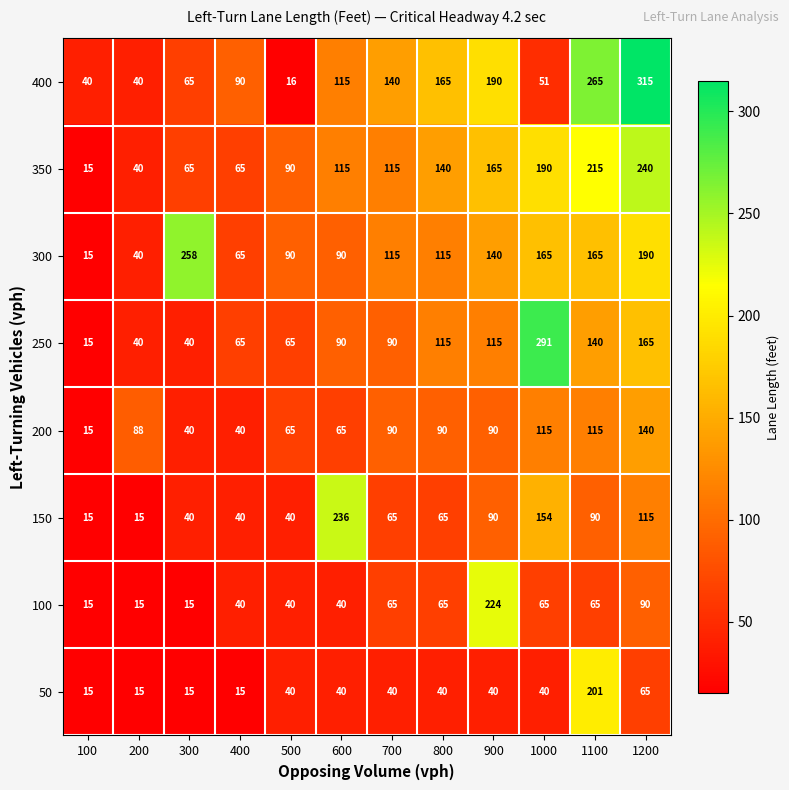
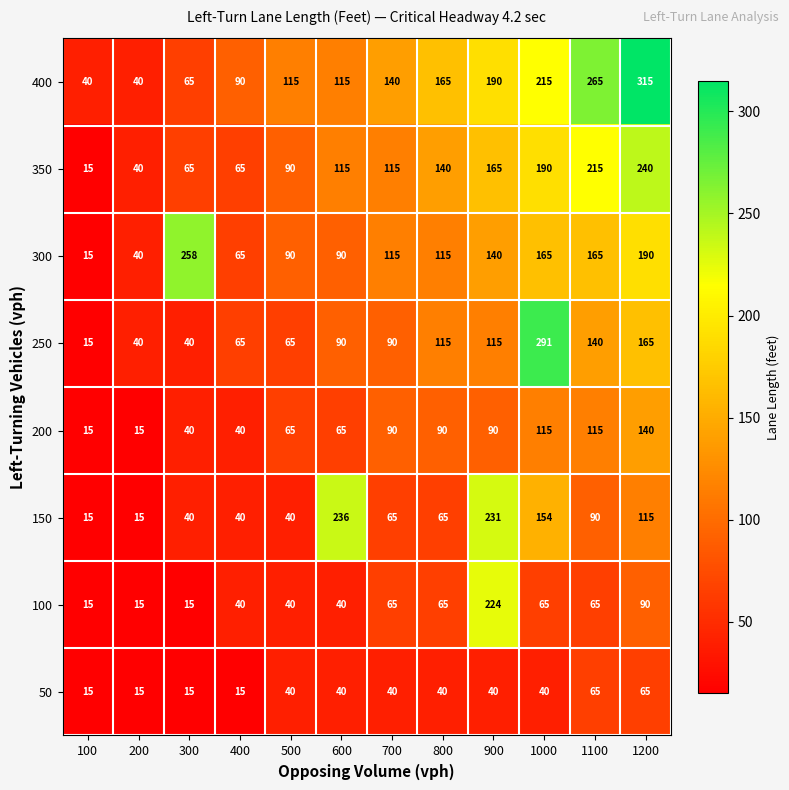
  {
    "400": {
      "100": 40,
      "200": 40,
      "300": 65,
      "400": 90,
-     "500": 16,
+     "500": 115,
      "600": 115,
      "700": 140,
      "800": 165,
      "900": 190,
-     "1000": 51,
+     "1000": 215,
      "1100": 265,
      "1200": 315
    },
    "350": {
      "100": 15,
      "200": 40,
      "300": 65,
      "400": 65,
      "500": 90,
      "600": 115,
      "700": 115,
      "800": 140,
      "900": 165,
      "1000": 190,
      "1100": 215,
      "1200": 240
    },
    "300": {
      "100": 15,
      "200": 40,
      "300": 258,
      "400": 65,
      "500": 90,
      "600": 90,
      "700": 115,
      "800": 115,
      "900": 140,
      "1000": 165,
      "1100": 165,
      "1200": 190
    },
    "250": {
      "100": 15,
      "200": 40,
      "300": 40,
      "400": 65,
      "500": 65,
      "600": 90,
      "700": 90,
      "800": 115,
      "900": 115,
      "1000": 291,
      "1100": 140,
      "1200": 165
    },
    "200": {
      "100": 15,
-     "200": 88,
+     "200": 15,
      "300": 40,
      "400": 40,
      "500": 65,
      "600": 65,
      "700": 90,
      "800": 90,
      "900": 90,
      "1000": 115,
      "1100": 115,
      "1200": 140
    },
    "150": {
      "100": 15,
      "200": 15,
      "300": 40,
      "400": 40,
      "500": 40,
      "600": 236,
      "700": 65,
      "800": 65,
-     "900": 90,
+     "900": 231,
      "1000": 154,
      "1100": 90,
      "1200": 115
    },
    "100": {
      "100": 15,
      "200": 15,
      "300": 15,
      "400": 40,
      "500": 40,
      "600": 40,
      "700": 65,
      "800": 65,
      "900": 224,
      "1000": 65,
      "1100": 65,
      "1200": 90
    },
    "50": {
      "100": 15,
      "200": 15,
      "300": 15,
      "400": 15,
      "500": 40,
      "600": 40,
      "700": 40,
      "800": 40,
      "900": 40,
      "1000": 40,
-     "1100": 201,
+     "1100": 65,
      "1200": 65
    }
  }
